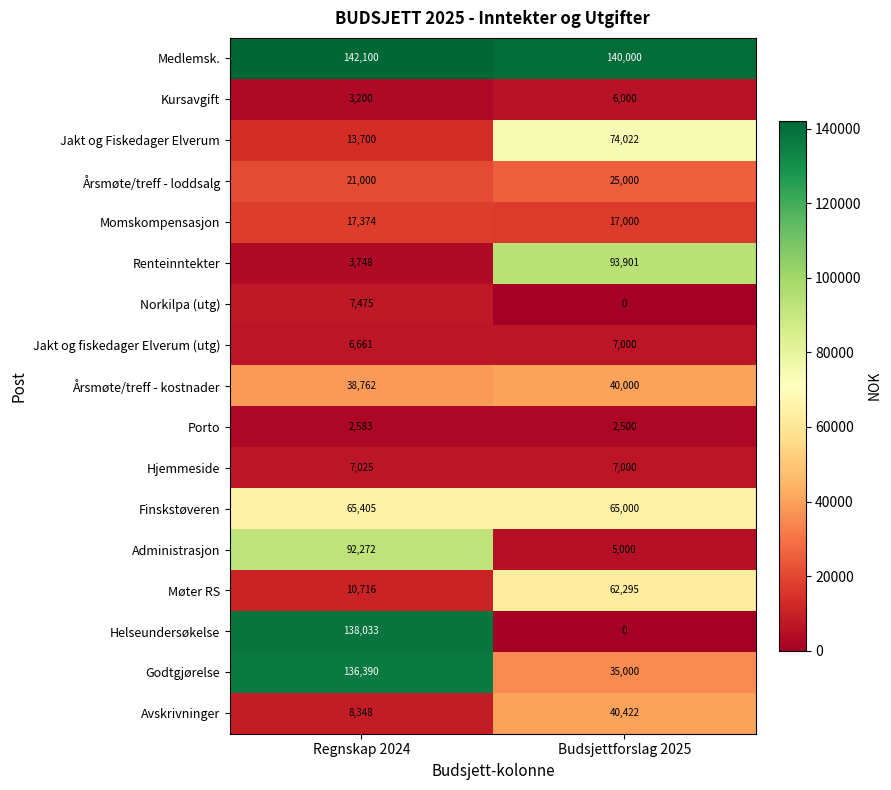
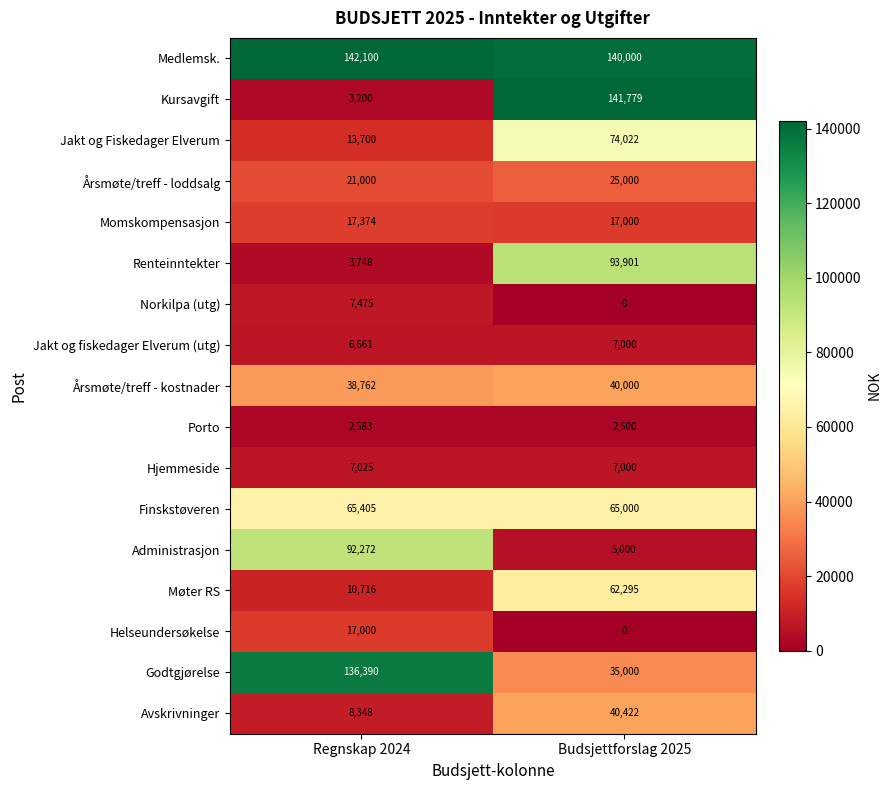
  {
    "Medlemsk.": {
      "Regnskap 2024": "142,100",
      "Budsjettforslag 2025": "140,000"
    },
    "Kursavgift": {
      "Regnskap 2024": "3,200",
-     "Budsjettforslag 2025": "6,000"
+     "Budsjettforslag 2025": "141,779"
    },
    "Jakt og Fiskedager Elverum": {
      "Regnskap 2024": "13,700",
      "Budsjettforslag 2025": "74,022"
    },
    "Årsmøte/treff - loddsalg": {
      "Regnskap 2024": "21,000",
      "Budsjettforslag 2025": "25,000"
    },
    "Momskompensasjon": {
      "Regnskap 2024": "17,374",
      "Budsjettforslag 2025": "17,000"
    },
    "Renteinntekter": {
      "Regnskap 2024": "3,748",
      "Budsjettforslag 2025": "93,901"
    },
    "Norkilpa (utg)": {
      "Regnskap 2024": "7,475",
      "Budsjettforslag 2025": "0"
    },
    "Jakt og fiskedager Elverum (utg)": {
      "Regnskap 2024": "6,661",
      "Budsjettforslag 2025": "7,000"
    },
    "Årsmøte/treff - kostnader": {
      "Regnskap 2024": "38,762",
      "Budsjettforslag 2025": "40,000"
    },
    "Porto": {
      "Regnskap 2024": "2,583",
      "Budsjettforslag 2025": "2,500"
    },
    "Hjemmeside": {
      "Regnskap 2024": "7,025",
      "Budsjettforslag 2025": "7,000"
    },
    "Finskstøveren": {
      "Regnskap 2024": "65,405",
      "Budsjettforslag 2025": "65,000"
    },
    "Administrasjon": {
      "Regnskap 2024": "92,272",
      "Budsjettforslag 2025": "5,000"
    },
    "Møter RS": {
      "Regnskap 2024": "10,716",
      "Budsjettforslag 2025": "62,295"
    },
    "Helseundersøkelse": {
-     "Regnskap 2024": "138,033",
+     "Regnskap 2024": "17,000",
      "Budsjettforslag 2025": "0"
    },
    "Godtgjørelse": {
      "Regnskap 2024": "136,390",
      "Budsjettforslag 2025": "35,000"
    },
    "Avskrivninger": {
      "Regnskap 2024": "8,348",
      "Budsjettforslag 2025": "40,422"
    }
  }
